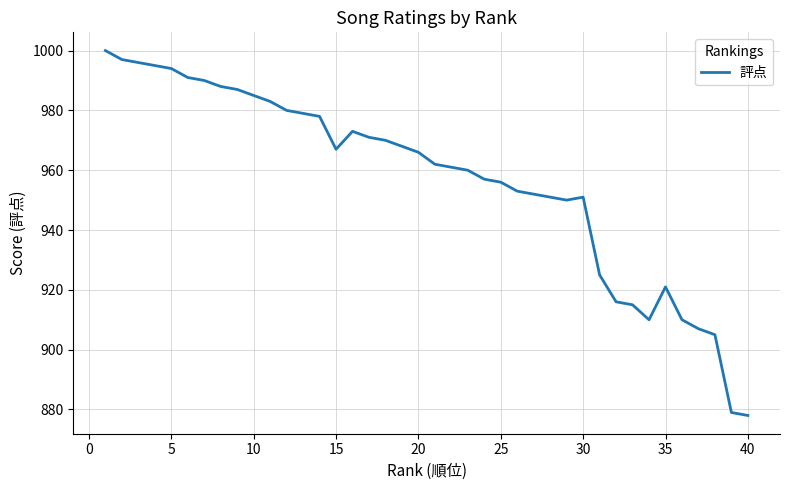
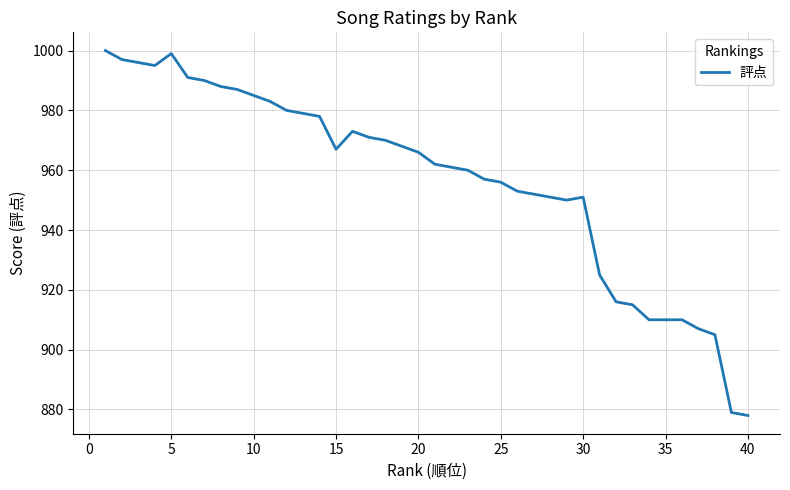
  {
-   "5": 994,
+   "5": 999,
    "10": 985,
    "15": 967,
    "20": 966,
    "25": 956,
    "30": 951,
-   "35": 921,
+   "35": 910,
    "40": 878
  }
